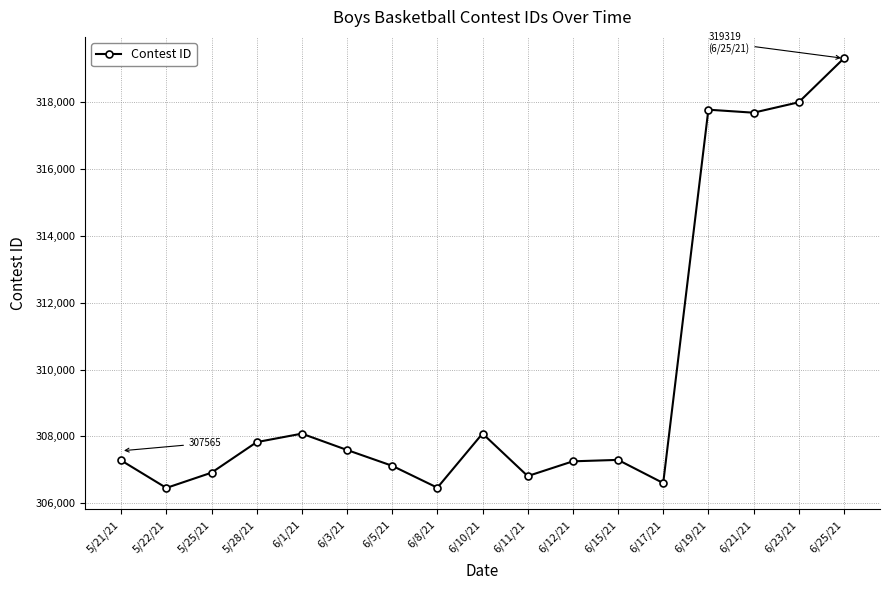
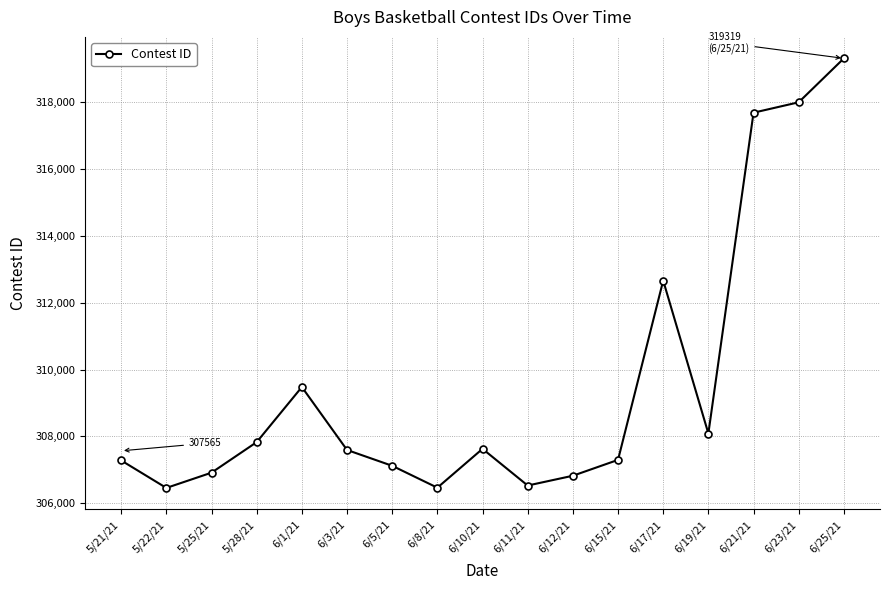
  {
    "5/22/21": "306,500",
    "5/25/21": "306,900",
    "5/28/21": "307,800",
-   "6/1/21": "308,100",
+   "6/1/21": "309,500",
    "6/3/21": "307,600",
    "6/5/21": "307,100",
    "6/8/21": "306,500",
-   "6/10/21": "308,100",
-   "6/11/21": "306,800",
-   "6/12/21": "307,300",
+   "6/10/21": "307,600",
+   "6/11/21": "306,500",
+   "6/12/21": "306,800",
    "6/15/21": "307,300",
-   "6/17/21": "306,600",
-   "6/19/21": "317,800",
+   "6/17/21": "312,700",
+   "6/19/21": "308,100",
    "6/21/21": "317,700",
    "6/23/21": "318,000"
  }
